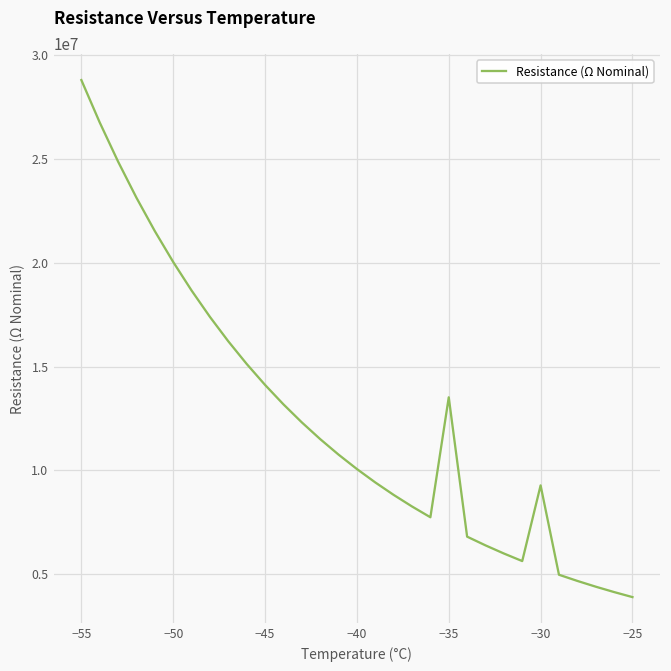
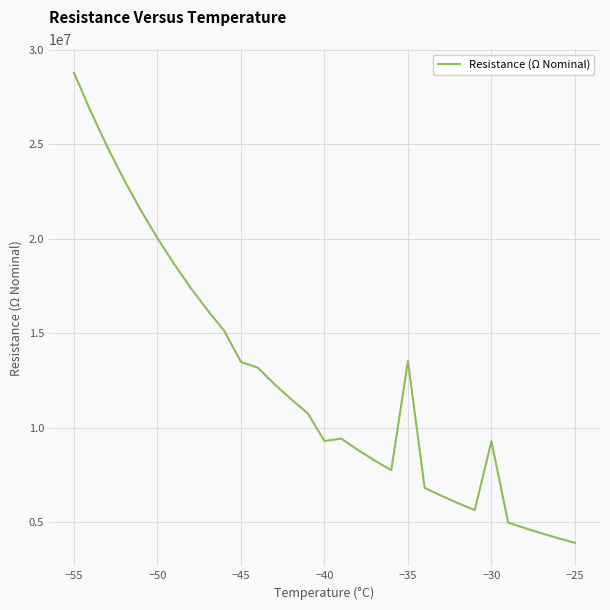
  {
    "−55": 28800000,
    "−50": 20000000,
-   "−45": 14100000,
-   "−40": 10100000,
+   "−45": 13500000,
+   "−40": 9300000,
    "−35": 13500000,
    "−30": 9300000,
    "−25": 3900000
  }
